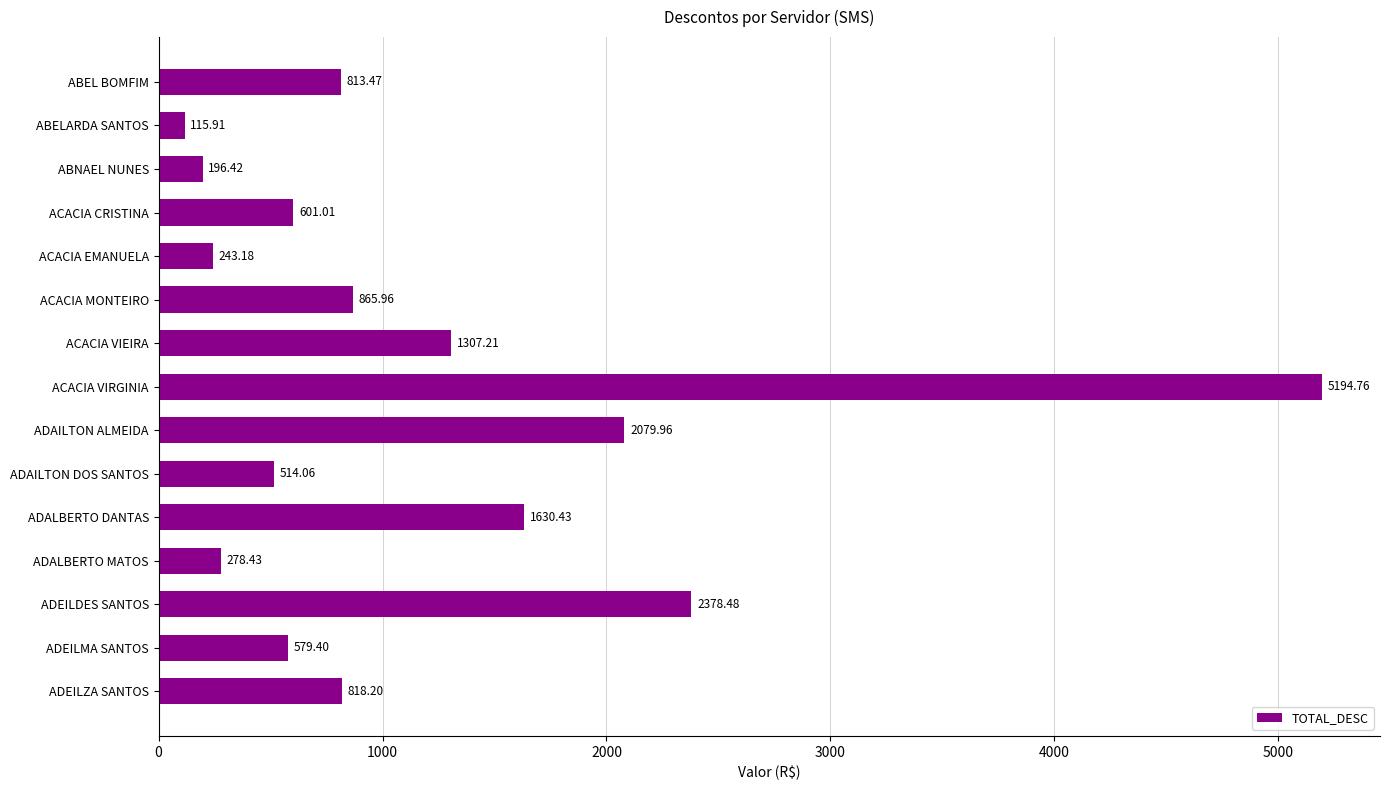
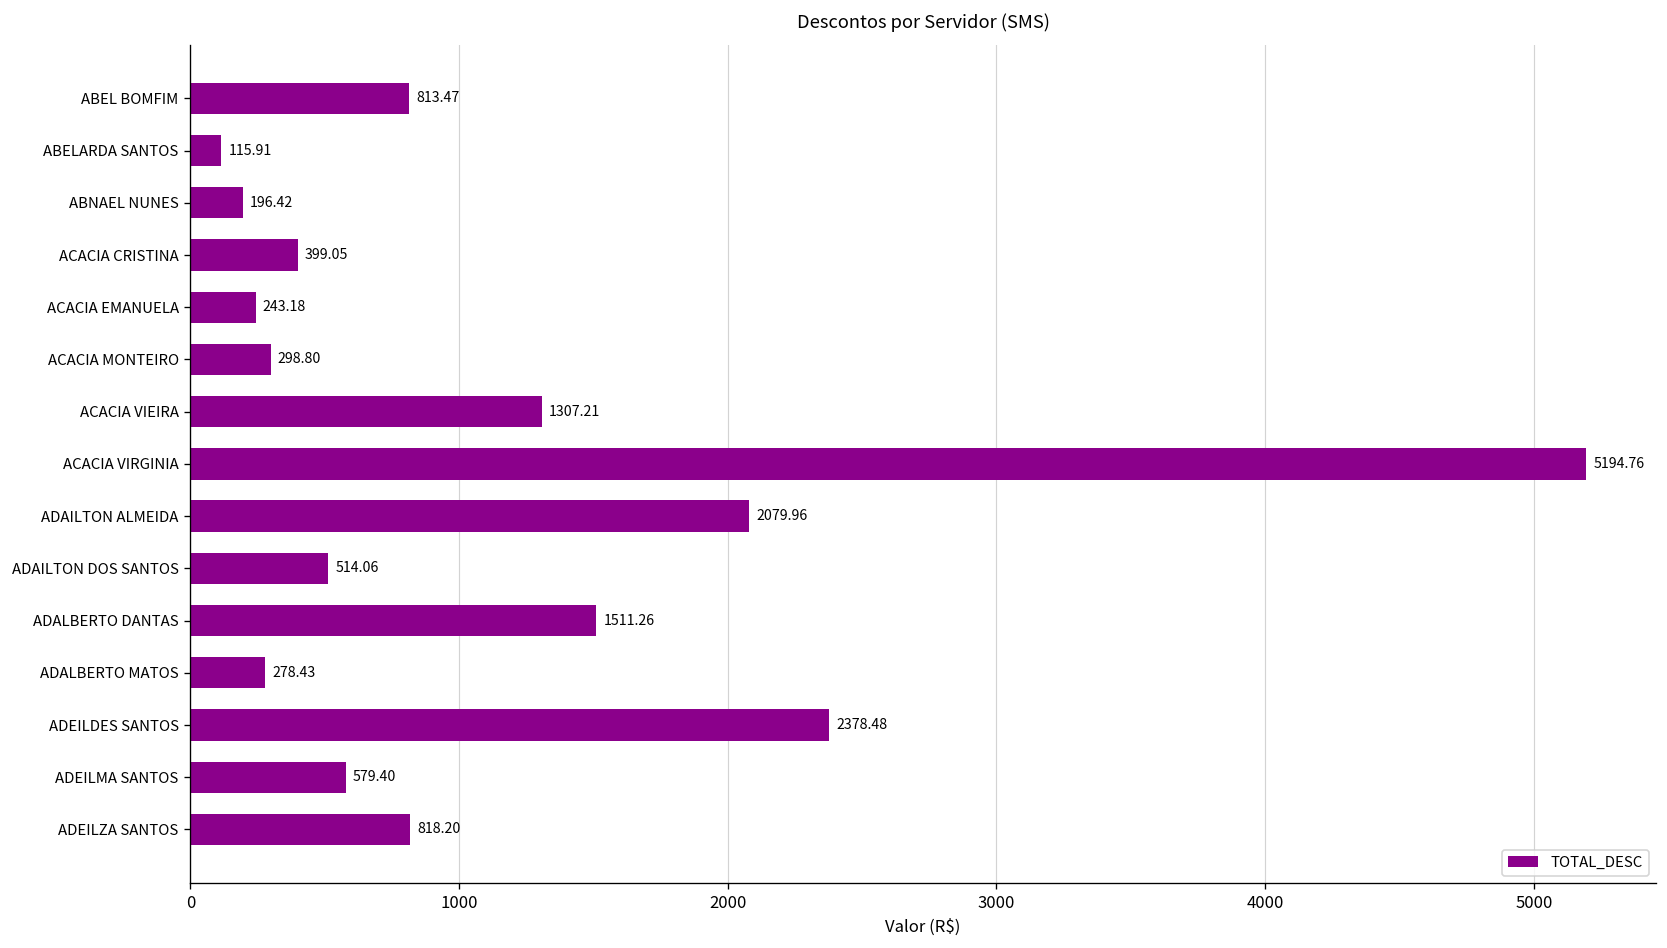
  {
    "ABEL BOMFIM": 813.47,
    "ABELARDA SANTOS": 115.91,
    "ABNAEL NUNES": 196.42,
-   "ACACIA CRISTINA": 601.01,
+   "ACACIA CRISTINA": 399.05,
    "ACACIA EMANUELA": 243.18,
-   "ACACIA MONTEIRO": 865.96,
+   "ACACIA MONTEIRO": 298.80,
    "ACACIA VIEIRA": 1307.21,
    "ACACIA VIRGINIA": 5194.76,
    "ADAILTON ALMEIDA": 2079.96,
    "ADAILTON DOS SANTOS": 514.06,
-   "ADALBERTO DANTAS": 1630.43,
+   "ADALBERTO DANTAS": 1511.26,
    "ADALBERTO MATOS": 278.43,
    "ADEILDES SANTOS": 2378.48,
    "ADEILMA SANTOS": 579.40,
    "ADEILZA SANTOS": 818.20
  }
